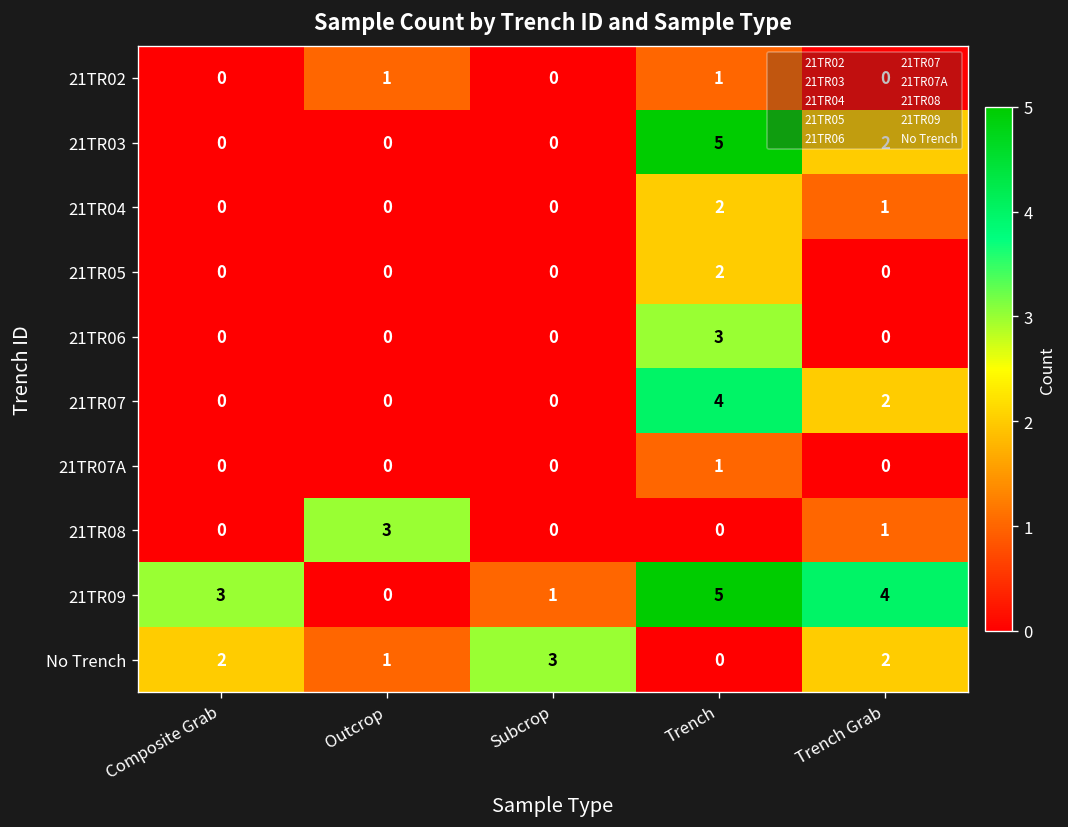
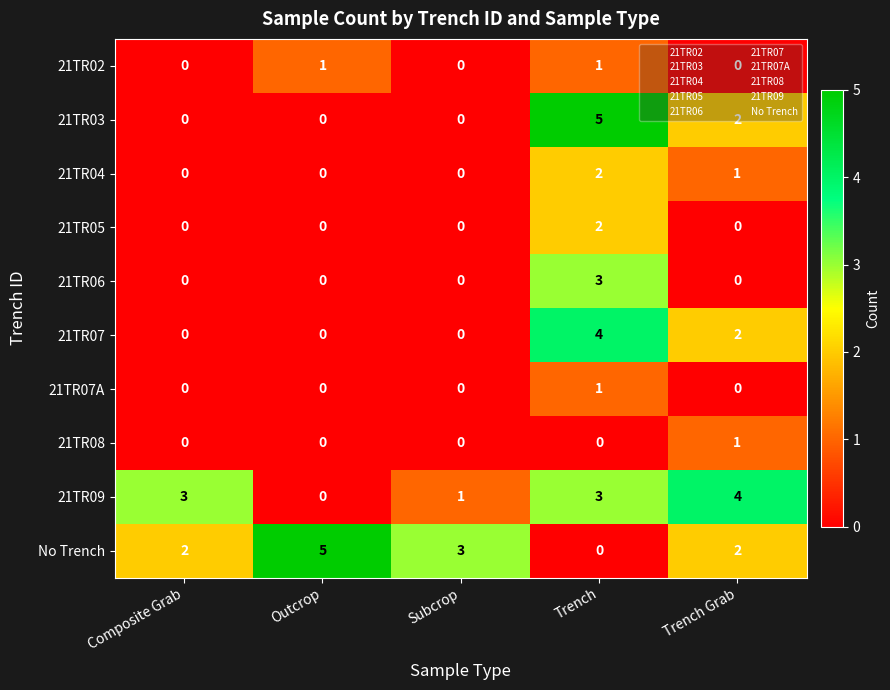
  {
    "21TR02": {
      "Composite Grab": 0,
      "Outcrop": 1,
      "Subcrop": 0,
      "Trench": 1
    },
    "21TR03": {
      "Composite Grab": 0,
      "Outcrop": 0,
      "Subcrop": 0,
      "Trench": 5
    },
    "21TR04": {
      "Composite Grab": 0,
      "Outcrop": 0,
      "Subcrop": 0,
      "Trench": 2,
      "Trench Grab": 1
    },
    "21TR05": {
      "Composite Grab": 0,
      "Outcrop": 0,
      "Subcrop": 0,
      "Trench": 2,
      "Trench Grab": 0
    },
    "21TR06": {
      "Composite Grab": 0,
      "Outcrop": 0,
      "Subcrop": 0,
      "Trench": 3,
      "Trench Grab": 0
    },
    "21TR07": {
      "Composite Grab": 0,
      "Outcrop": 0,
      "Subcrop": 0,
      "Trench": 4,
      "Trench Grab": 2
    },
    "21TR07A": {
      "Composite Grab": 0,
      "Outcrop": 0,
      "Subcrop": 0,
      "Trench": 1,
      "Trench Grab": 0
    },
    "21TR08": {
      "Composite Grab": 0,
-     "Outcrop": 3,
+     "Outcrop": 0,
      "Subcrop": 0,
      "Trench": 0,
      "Trench Grab": 1
    },
    "21TR09": {
      "Composite Grab": 3,
      "Outcrop": 0,
      "Subcrop": 1,
-     "Trench": 5,
+     "Trench": 3,
      "Trench Grab": 4
    },
    "No Trench": {
      "Composite Grab": 2,
-     "Outcrop": 1,
+     "Outcrop": 5,
      "Subcrop": 3,
      "Trench": 0,
      "Trench Grab": 2
    }
  }
